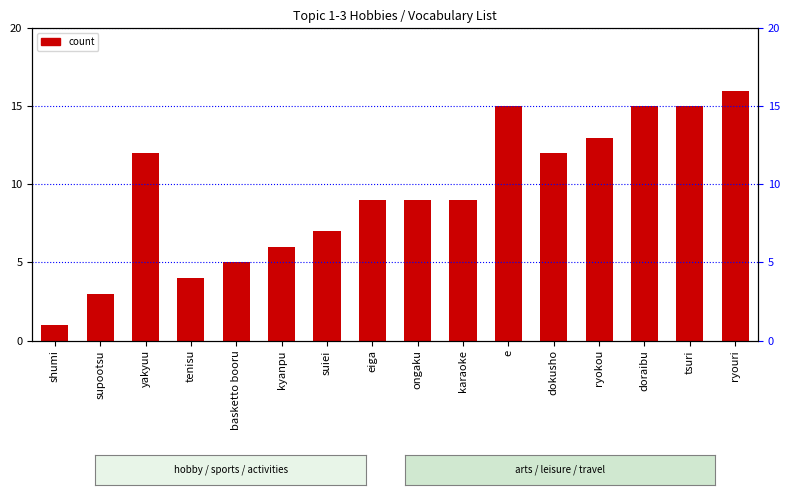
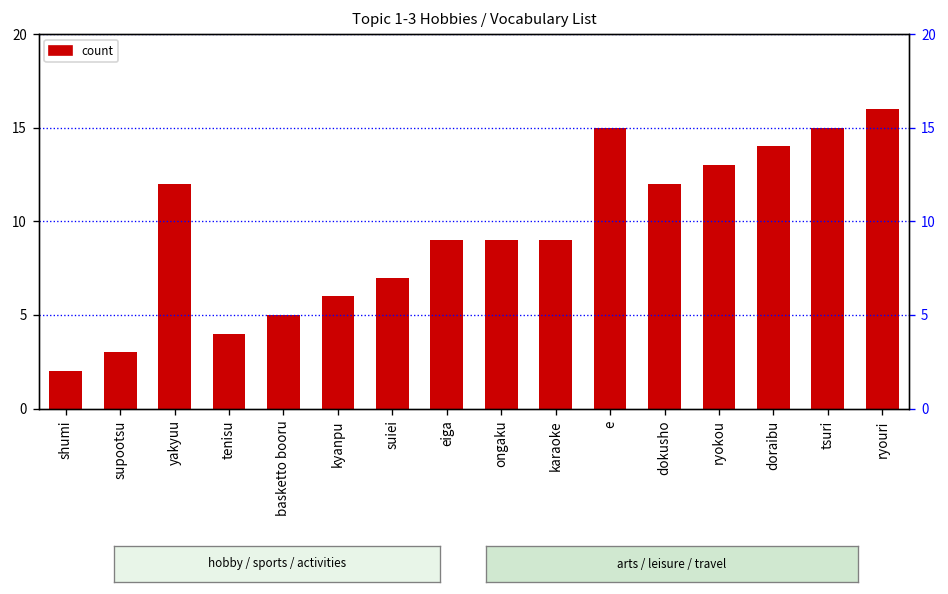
  {
-   "shumi": 1,
+   "shumi": 2,
    "supootsu": 3,
    "yakyuu": 12,
    "tenisu": 4,
    "basketto booru": 5,
    "kyanpu": 6,
    "suiei": 7,
    "eiga": 9,
    "ongaku": 9,
    "karaoke": 9,
    "e": 15,
    "dokusho": 12,
    "ryokou": 13,
-   "doraibu": 15,
+   "doraibu": 14,
    "tsuri": 15,
    "ryouri": 16
  }
